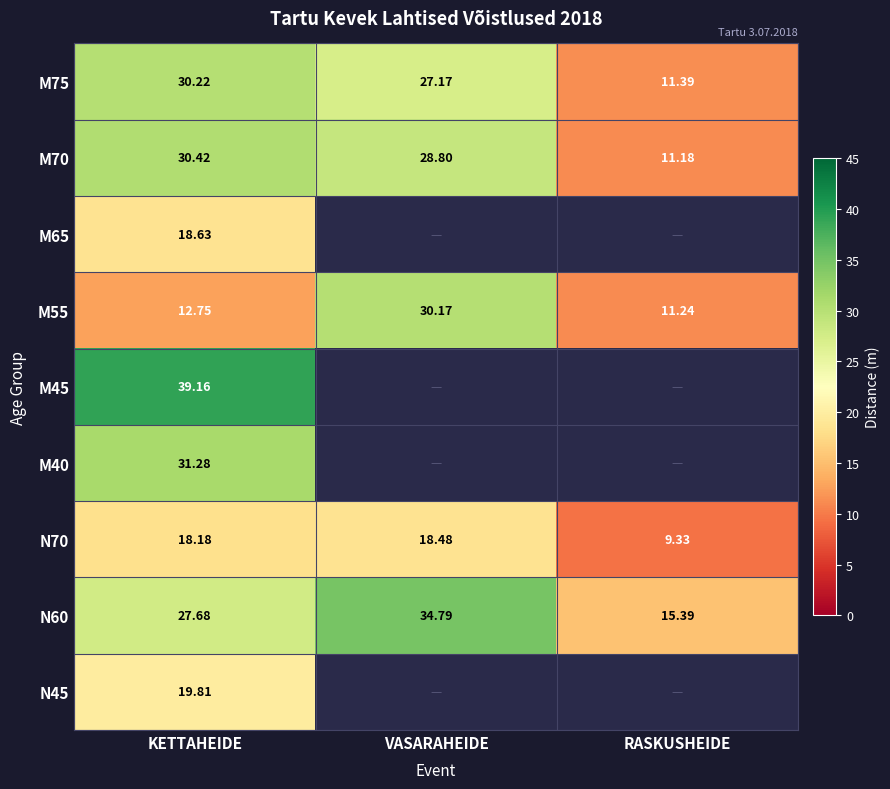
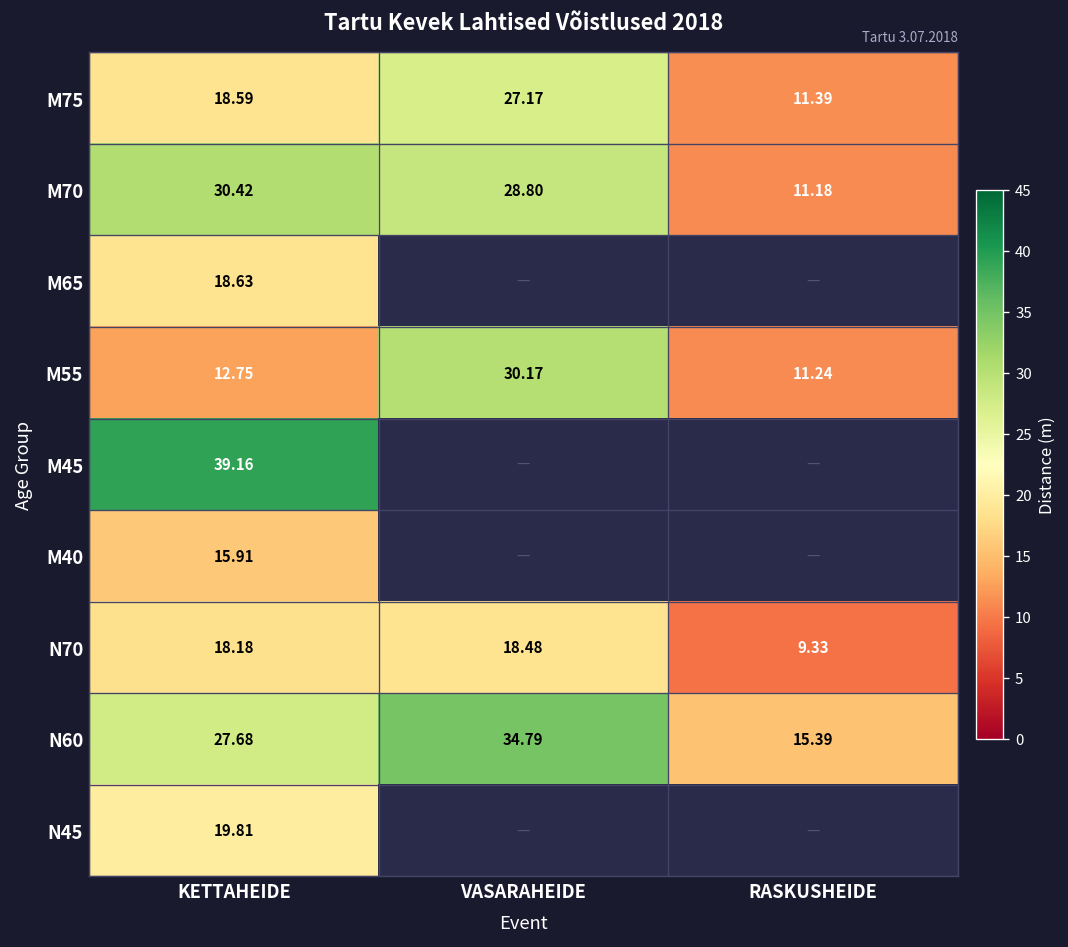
  {
    "M75": {
-     "KETTAHEIDE": 30.22,
+     "KETTAHEIDE": 18.59,
      "VASARAHEIDE": 27.17,
      "RASKUSHEIDE": 11.39
    },
    "M70": {
      "KETTAHEIDE": 30.42,
      "VASARAHEIDE": 28.80,
      "RASKUSHEIDE": 11.18
    },
    "M65": {
      "KETTAHEIDE": 18.63
    },
    "M55": {
      "KETTAHEIDE": 12.75,
      "VASARAHEIDE": 30.17,
      "RASKUSHEIDE": 11.24
    },
    "M45": {
      "KETTAHEIDE": 39.16
    },
    "M40": {
-     "KETTAHEIDE": 31.28
+     "KETTAHEIDE": 15.91
    },
    "N70": {
      "KETTAHEIDE": 18.18,
      "VASARAHEIDE": 18.48,
      "RASKUSHEIDE": 9.33
    },
    "N60": {
      "KETTAHEIDE": 27.68,
      "VASARAHEIDE": 34.79,
      "RASKUSHEIDE": 15.39
    },
    "N45": {
      "KETTAHEIDE": 19.81
    }
  }
